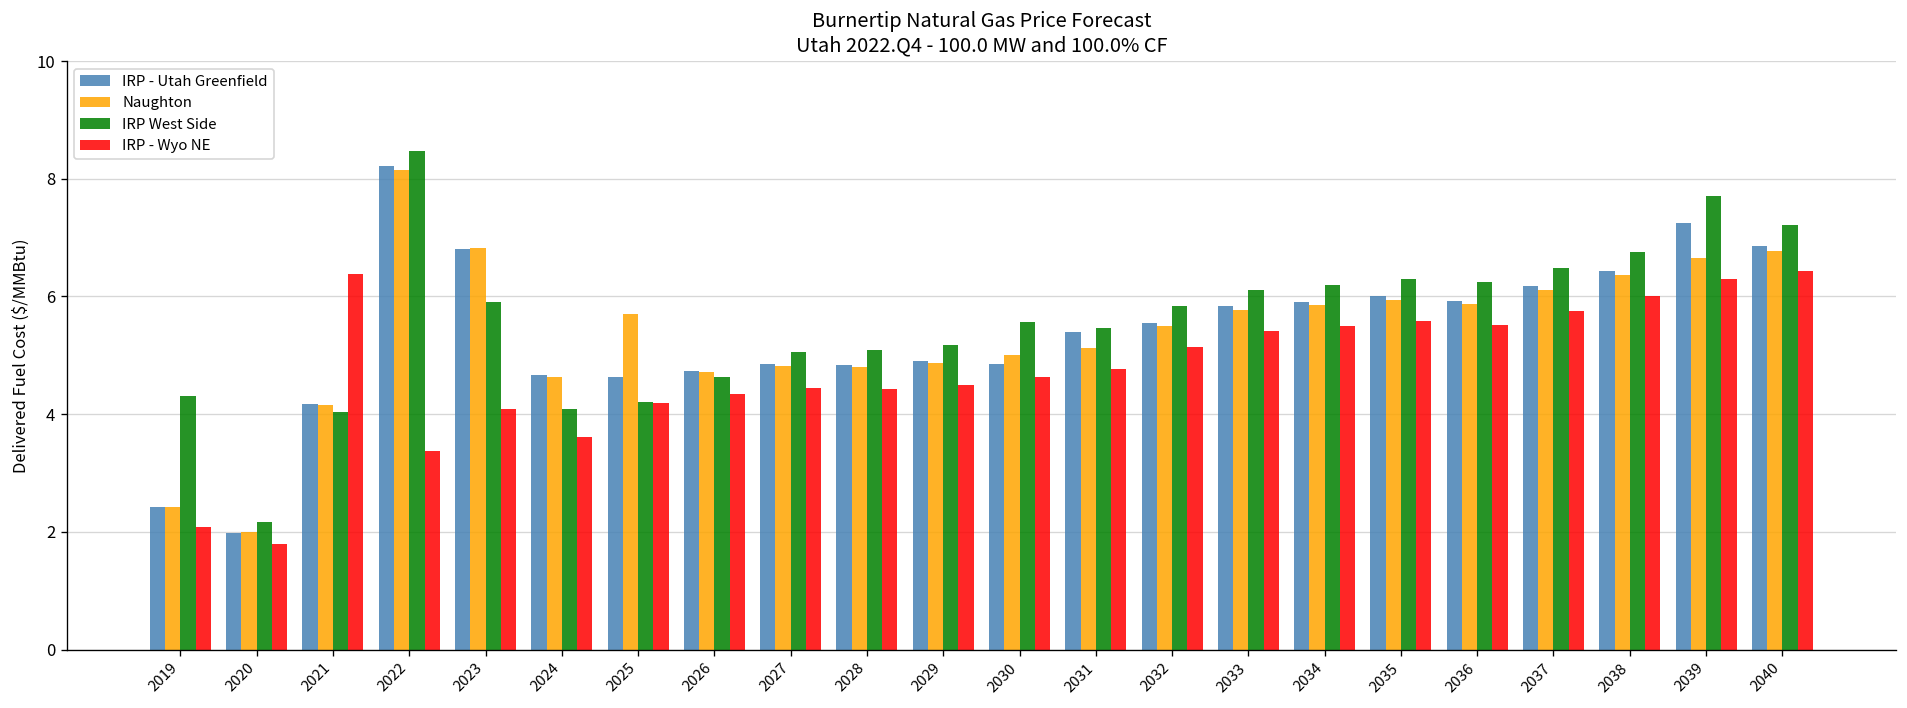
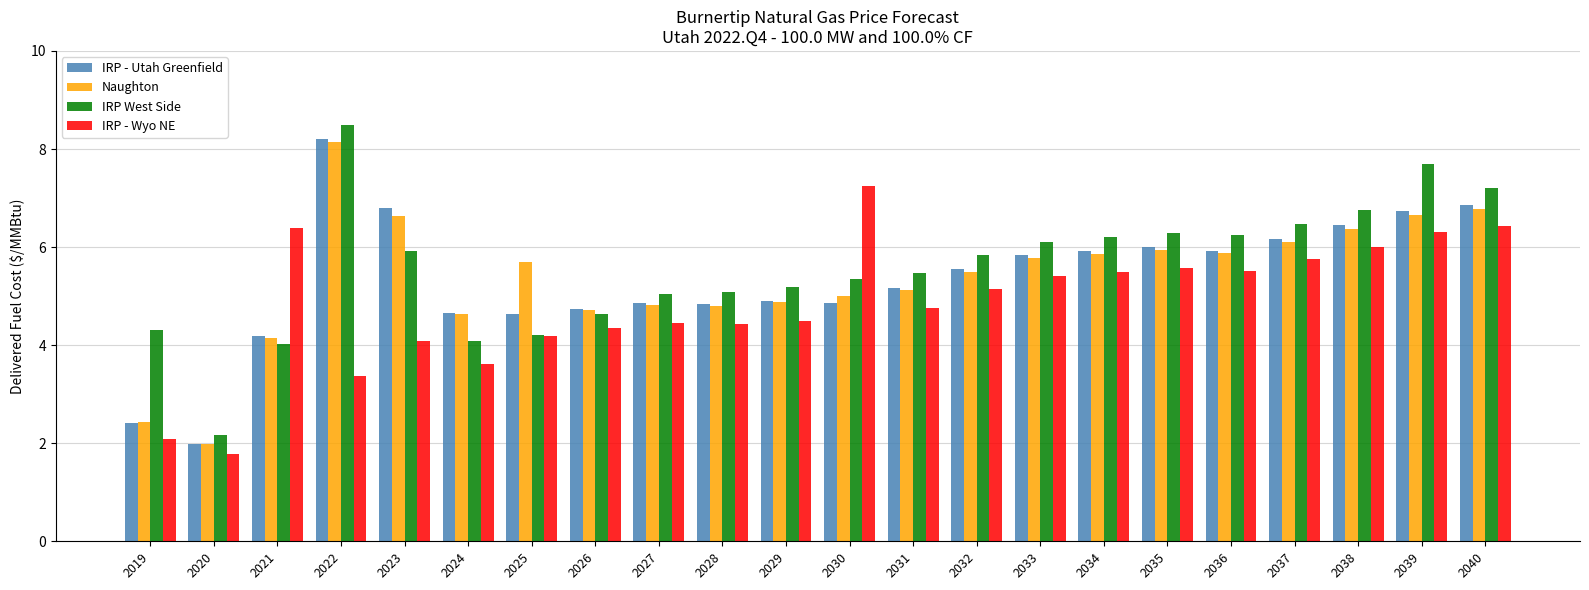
  {
    "IRP - Utah Greenfield": {
      "2019": 2.4,
      "2020": 2.0,
      "2021": 4.2,
      "2022": 8.2,
      "2023": 6.8,
      "2024": 4.7,
      "2025": 4.6,
      "2026": 4.7,
      "2027": 4.9,
      "2028": 4.8,
      "2029": 4.9,
      "2030": 4.9,
-     "2031": 5.4,
+     "2031": 5.2,
      "2032": 5.6,
      "2033": 5.8,
      "2034": 5.9,
      "2035": 6.0,
      "2036": 5.9,
      "2037": 6.2,
      "2038": 6.4,
-     "2039": 7.3,
+     "2039": 6.7,
      "2040": 6.9
    },
    "Naughton": {
      "2019": 2.4,
      "2020": 2.0,
      "2021": 4.2,
      "2022": 8.2,
-     "2023": 6.8,
+     "2023": 6.6,
      "2024": 4.6,
      "2025": 5.7,
      "2026": 4.7,
      "2027": 4.8,
      "2028": 4.8,
      "2029": 4.9,
      "2030": 5.0,
      "2031": 5.1,
      "2032": 5.5,
      "2033": 5.8,
      "2034": 5.9,
      "2035": 5.9,
      "2036": 5.9,
      "2037": 6.1,
      "2038": 6.4,
      "2039": 6.7,
      "2040": 6.8
    },
    "IRP West Side": {
      "2019": 4.3,
      "2020": 2.2,
      "2021": 4.0,
      "2022": 8.5,
      "2023": 5.9,
      "2024": 4.1,
      "2025": 4.2,
      "2026": 4.6,
      "2027": 5.1,
      "2028": 5.1,
      "2029": 5.2,
-     "2030": 5.6,
+     "2030": 5.3,
      "2031": 5.5,
      "2032": 5.8,
      "2033": 6.1,
      "2034": 6.2,
      "2035": 6.3,
      "2036": 6.2,
      "2037": 6.5,
      "2038": 6.8,
      "2039": 7.7,
      "2040": 7.2
    },
    "IRP - Wyo NE": {
      "2019": 2.1,
      "2020": 1.8,
      "2021": 6.4,
      "2022": 3.4,
      "2023": 4.1,
      "2024": 3.6,
      "2025": 4.2,
      "2026": 4.3,
      "2027": 4.5,
      "2028": 4.4,
      "2029": 4.5,
-     "2030": 4.6,
+     "2030": 7.3,
      "2031": 4.8,
      "2032": 5.1,
      "2033": 5.4,
      "2034": 5.5,
      "2035": 5.6,
      "2036": 5.5,
      "2037": 5.8,
      "2038": 6.0,
      "2039": 6.3,
      "2040": 6.4
    }
  }
